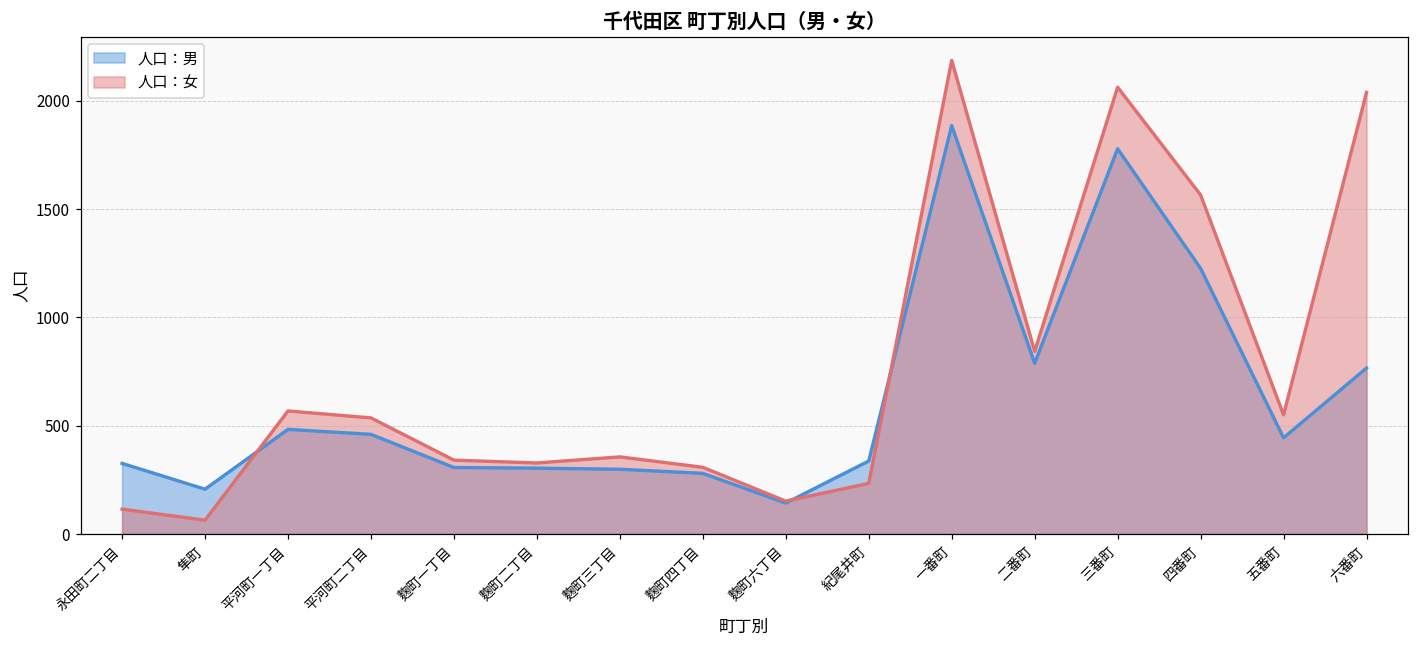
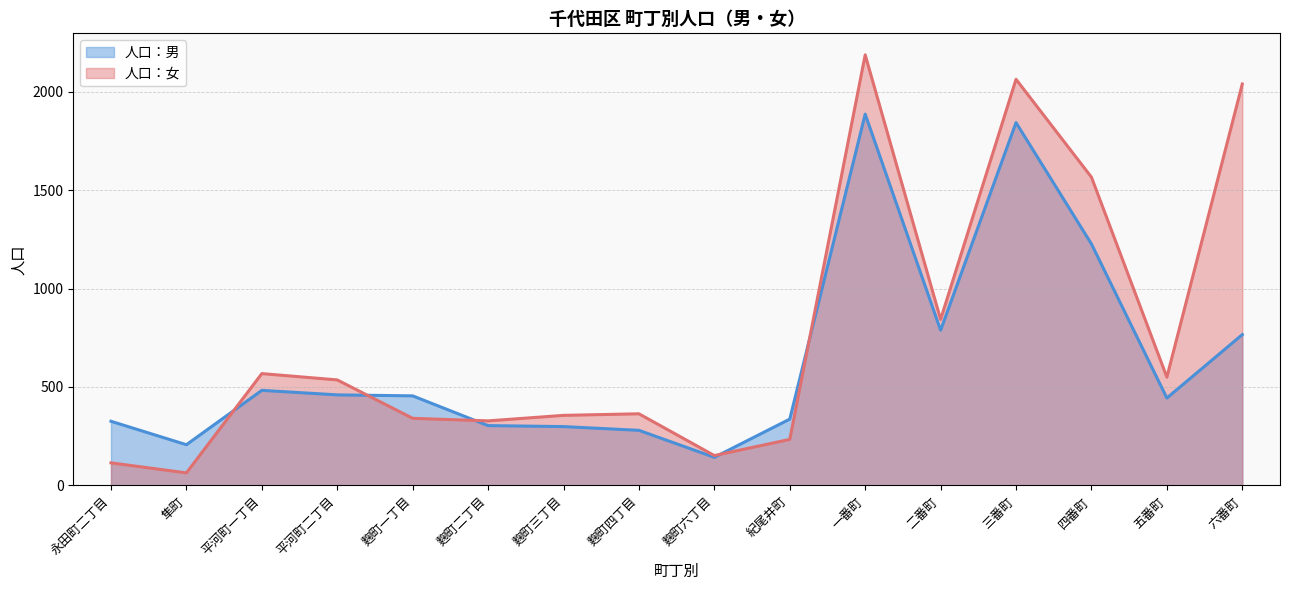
  {
    "人口：男": {
      "永田町二丁目": 330,
      "隼町": 210,
      "平河町一丁目": 480,
      "平河町二丁目": 460,
-     "麴町一丁目": 310,
+     "麴町一丁目": 460,
      "麴町二丁目": 300,
      "麴町三丁目": 300,
      "麴町四丁目": 280,
      "紀尾井町": 340,
      "一番町": 1890,
      "二番町": 790,
-     "三番町": 1780,
+     "三番町": 1840,
      "四番町": 1230,
      "五番町": 440,
      "六番町": 770
    },
    "人口：女": {
      "永田町二丁目": 120,
      "隼町": 60,
      "平河町一丁目": 570,
      "平河町二丁目": 540,
      "麴町一丁目": 340,
      "麴町二丁目": 330,
      "麴町三丁目": 360,
-     "麴町四丁目": 310,
+     "麴町四丁目": 360,
      "紀尾井町": 230,
      "一番町": 2190,
      "二番町": 840,
      "三番町": 2060,
      "四番町": 1570,
      "五番町": 550,
      "六番町": 2040
    }
  }
